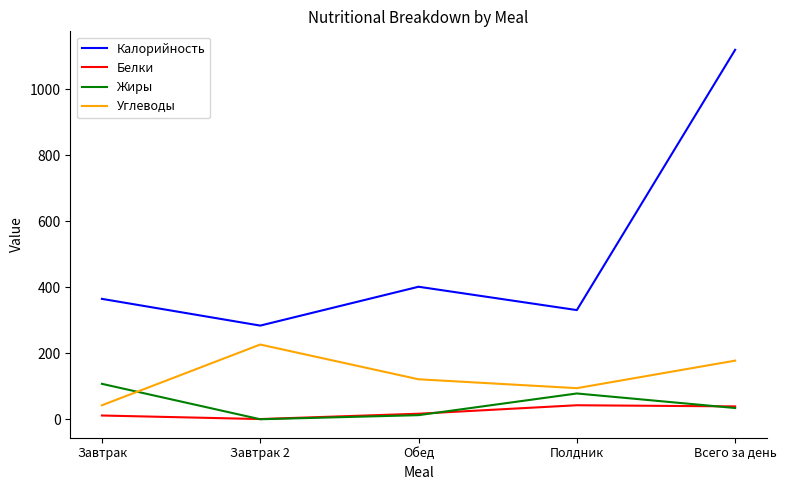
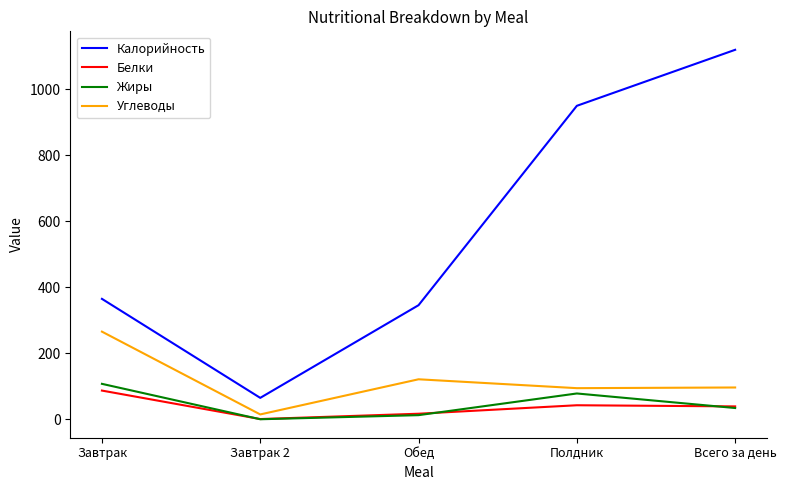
  {
    "Калорийность": {
      "Завтрак": 370,
-     "Завтрак 2": 280,
-     "Обед": 400,
-     "Полдник": 330,
+     "Завтрак 2": 70,
+     "Обед": 350,
+     "Полдник": 950,
      "Всего за день": 1120
    },
    "Белки": {
-     "Завтрак": 10,
+     "Завтрак": 90,
      "Полдник": 40
    },
    "Жиры": {
      "Завтрак": 110,
      "Полдник": 80
    },
    "Углеводы": {
-     "Завтрак": 40,
-     "Завтрак 2": 230,
+     "Завтрак": 270,
+     "Завтрак 2": 10,
      "Обед": 120,
      "Полдник": 90,
-     "Всего за день": 180
+     "Всего за день": 100
    }
  }
